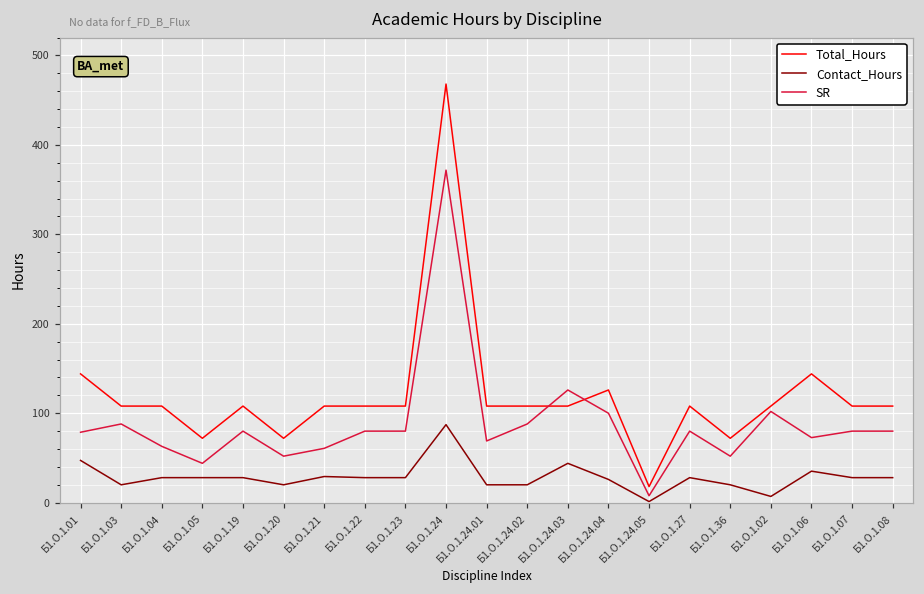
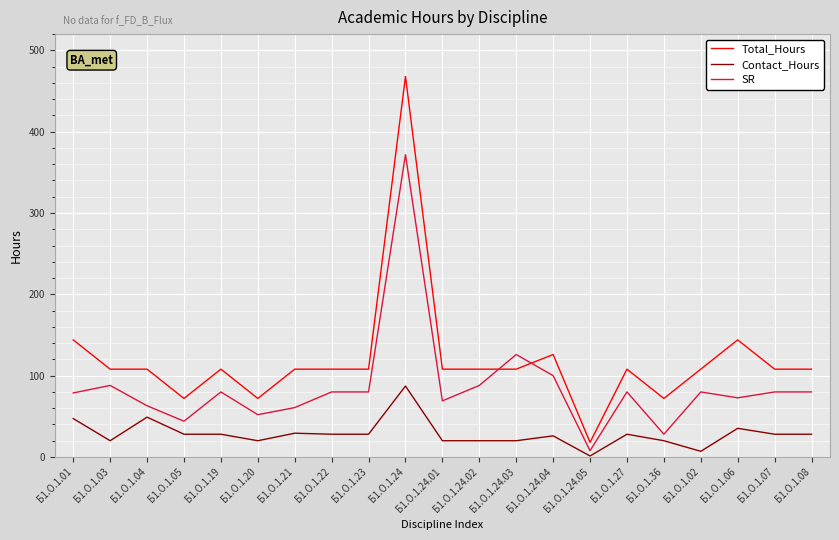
  {
    "Total_Hours": {
      "Б1.О.1.01": 140,
      "Б1.О.1.03": 110,
      "Б1.О.1.04": 110,
      "Б1.О.1.05": 70,
      "Б1.О.1.19": 110,
      "Б1.О.1.20": 70,
      "Б1.О.1.21": 110,
      "Б1.О.1.22": 110,
      "Б1.О.1.23": 110,
      "Б1.О.1.24": 470,
      "Б1.О.1.24.01": 110,
      "Б1.О.1.24.02": 110,
      "Б1.О.1.24.03": 110,
      "Б1.О.1.24.04": 130,
      "Б1.О.1.24.05": 20,
      "Б1.О.1.27": 110,
      "Б1.О.1.36": 70,
      "Б1.О.1.02": 110,
      "Б1.О.1.06": 140,
      "Б1.О.1.07": 110,
      "Б1.О.1.08": 110
    },
    "Contact_Hours": {
      "Б1.О.1.01": 50,
      "Б1.О.1.03": 20,
-     "Б1.О.1.04": 30,
+     "Б1.О.1.04": 50,
      "Б1.О.1.05": 30,
      "Б1.О.1.19": 30,
      "Б1.О.1.20": 20,
      "Б1.О.1.21": 30,
      "Б1.О.1.22": 30,
      "Б1.О.1.23": 30,
      "Б1.О.1.24": 90,
      "Б1.О.1.24.01": 20,
      "Б1.О.1.24.02": 20,
-     "Б1.О.1.24.03": 40,
+     "Б1.О.1.24.03": 20,
      "Б1.О.1.24.04": 30,
      "Б1.О.1.24.05": 0,
      "Б1.О.1.27": 30,
      "Б1.О.1.36": 20,
      "Б1.О.1.02": 10,
      "Б1.О.1.06": 40,
      "Б1.О.1.07": 30,
      "Б1.О.1.08": 30
    },
    "SR": {
      "Б1.О.1.01": 80,
      "Б1.О.1.03": 90,
      "Б1.О.1.04": 60,
      "Б1.О.1.05": 40,
      "Б1.О.1.19": 80,
      "Б1.О.1.20": 50,
      "Б1.О.1.21": 60,
      "Б1.О.1.22": 80,
      "Б1.О.1.23": 80,
      "Б1.О.1.24": 370,
      "Б1.О.1.24.01": 70,
      "Б1.О.1.24.02": 90,
      "Б1.О.1.24.03": 130,
      "Б1.О.1.24.04": 100,
      "Б1.О.1.24.05": 10,
      "Б1.О.1.27": 80,
-     "Б1.О.1.36": 50,
-     "Б1.О.1.02": 100,
+     "Б1.О.1.36": 30,
+     "Б1.О.1.02": 80,
      "Б1.О.1.06": 70,
      "Б1.О.1.07": 80,
      "Б1.О.1.08": 80
    }
  }
